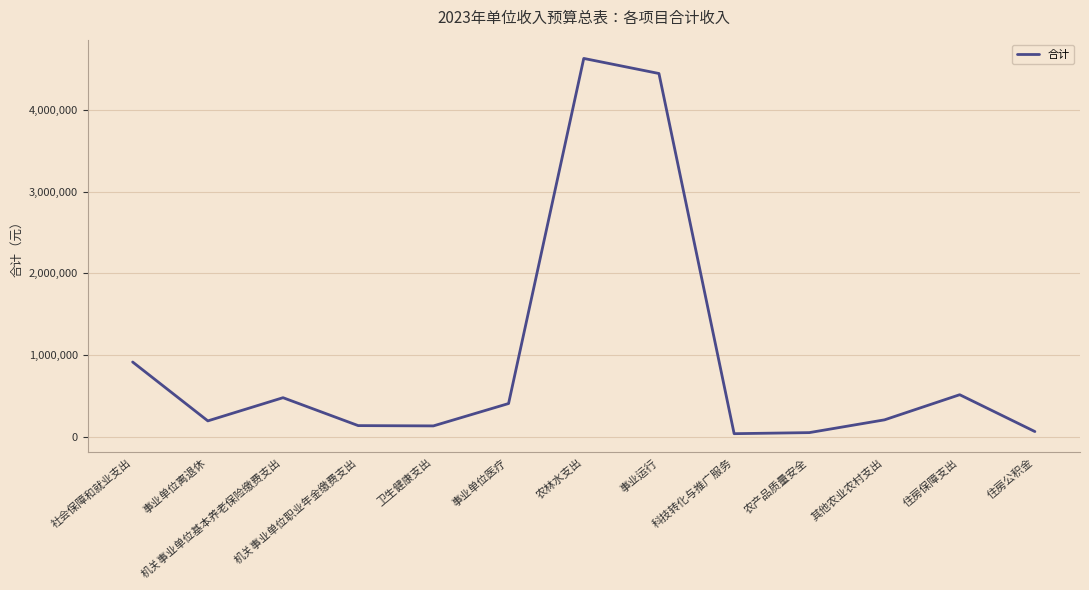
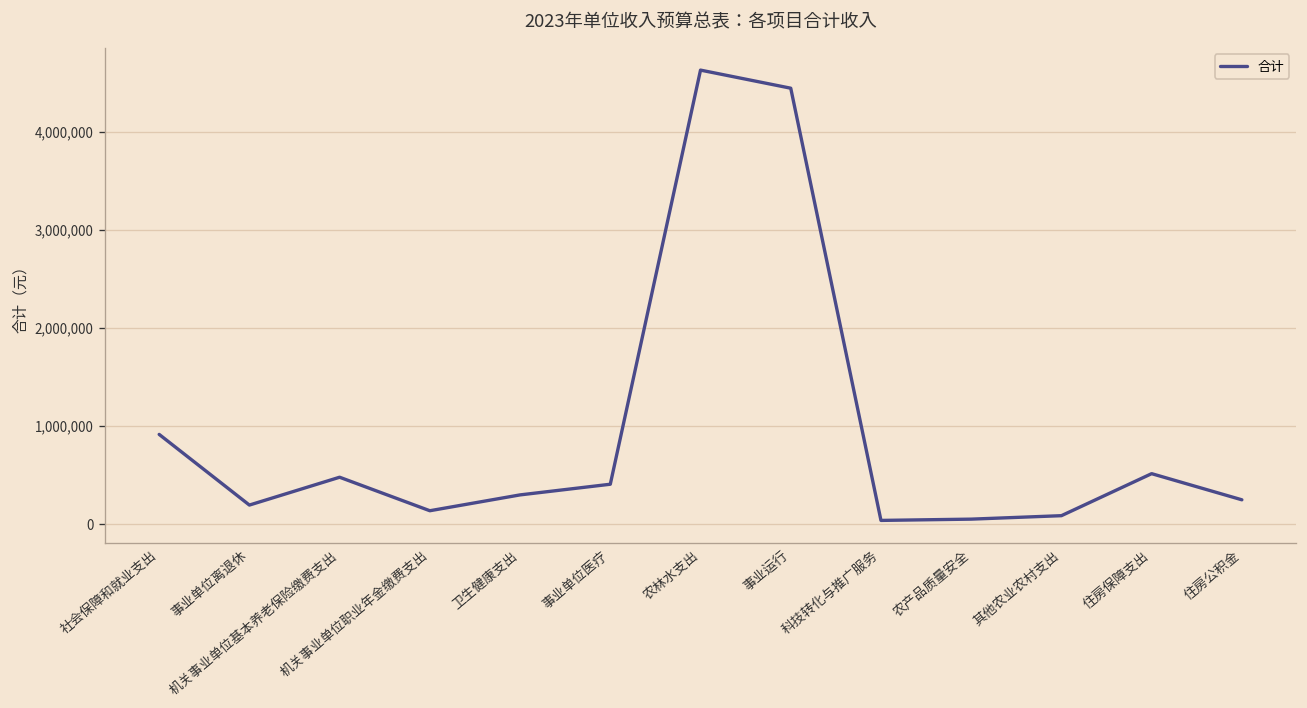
  {
    "社会保障和就业支出": "900,000",
    "事业单位离退休": "200,000",
    "机关事业单位基本养老保险缴费支出": "500,000",
    "机关事业单位职业年金缴费支出": "100,000",
-   "卫生健康支出": "100,000",
+   "卫生健康支出": "300,000",
    "事业单位医疗": "400,000",
    "农林水支出": "4,600,000",
    "事业运行": "4,400,000",
    "科技转化与推广服务": "0",
    "农产品质量安全": "100,000",
-   "其他农业农村支出": "200,000",
+   "其他农业农村支出": "100,000",
    "住房保障支出": "500,000",
-   "住房公积金": "100,000"
+   "住房公积金": "300,000"
  }
